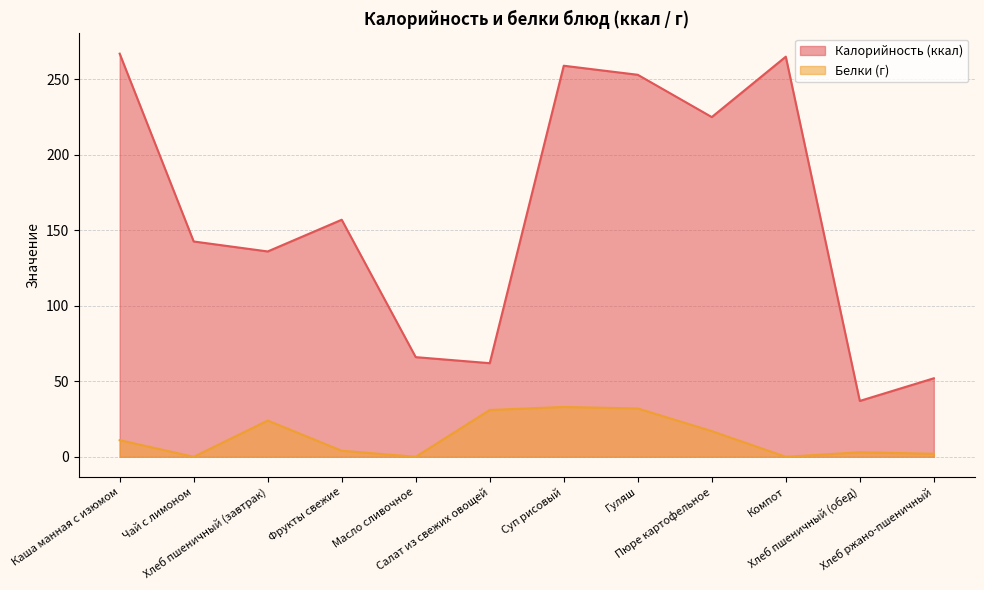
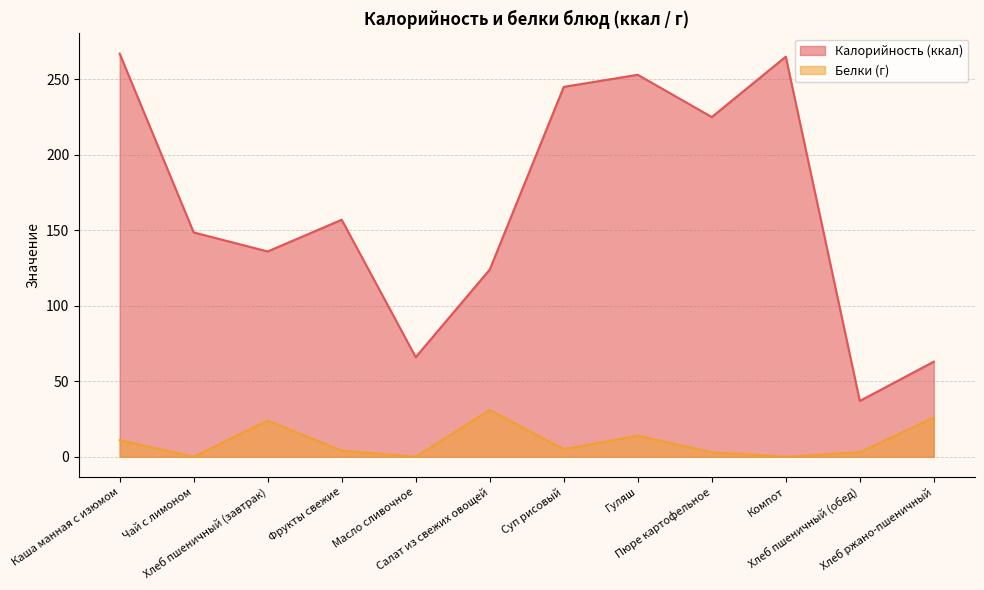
  {
    "Калорийность (ккал)": {
      "Каша манная с изюмом": 267,
-     "Чай с лимоном": 143,
+     "Чай с лимоном": 149,
      "Хлеб пшеничный (завтрак)": 136,
      "Фрукты свежие": 157,
      "Масло сливочное": 66,
-     "Салат из свежих овощей": 62,
-     "Суп рисовый": 259,
+     "Салат из свежих овощей": 124,
+     "Суп рисовый": 245,
      "Гуляш": 253,
      "Пюре картофельное": 225,
      "Компот": 265,
      "Хлеб пшеничный (обед)": 37,
-     "Хлеб ржано-пшеничный": 52
+     "Хлеб ржано-пшеничный": 63
    },
    "Белки (г)": {
      "Каша манная с изюмом": 11,
      "Чай с лимоном": 0,
      "Хлеб пшеничный (завтрак)": 24,
      "Фрукты свежие": 4,
      "Масло сливочное": 0,
      "Салат из свежих овощей": 31,
-     "Суп рисовый": 33,
-     "Гуляш": 32,
-     "Пюре картофельное": 17,
+     "Суп рисовый": 5,
+     "Гуляш": 14,
+     "Пюре картофельное": 3,
      "Компот": 0,
      "Хлеб пшеничный (обед)": 3,
-     "Хлеб ржано-пшеничный": 2
+     "Хлеб ржано-пшеничный": 26
    }
  }
